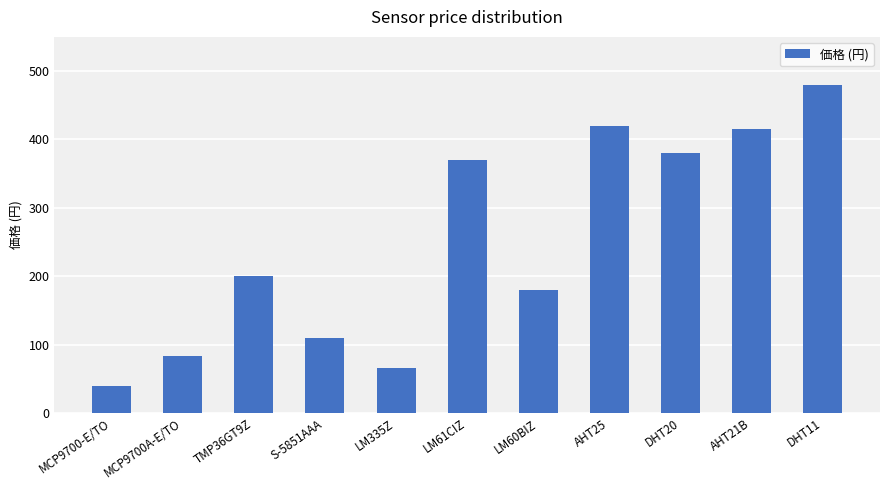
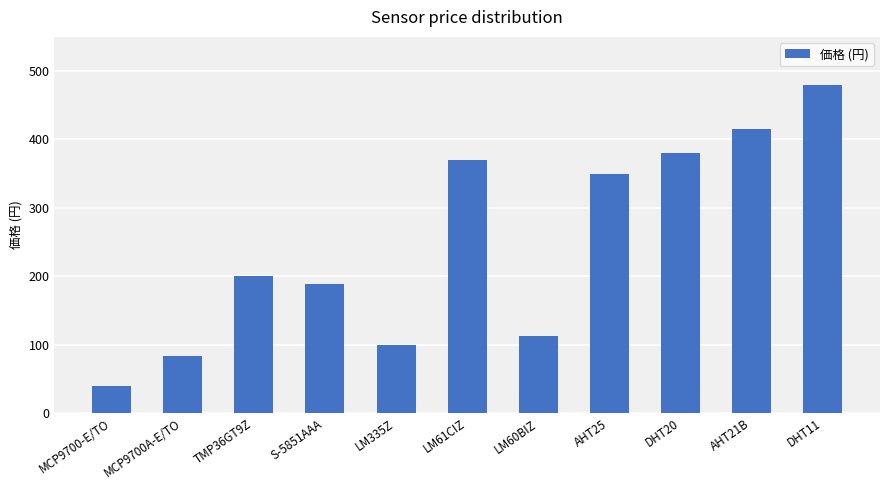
  {
    "MCP9700-E/TO": 40,
    "MCP9700A-E/TO": 80,
    "TMP36GT9Z": 200,
-   "S-5851AAA": 110,
-   "LM335Z": 70,
+   "S-5851AAA": 190,
+   "LM335Z": 100,
    "LM61CIZ": 370,
-   "LM60BIZ": 180,
-   "AHT25": 420,
+   "LM60BIZ": 110,
+   "AHT25": 350,
    "DHT20": 380,
    "AHT21B": 420,
    "DHT11": 480
  }
